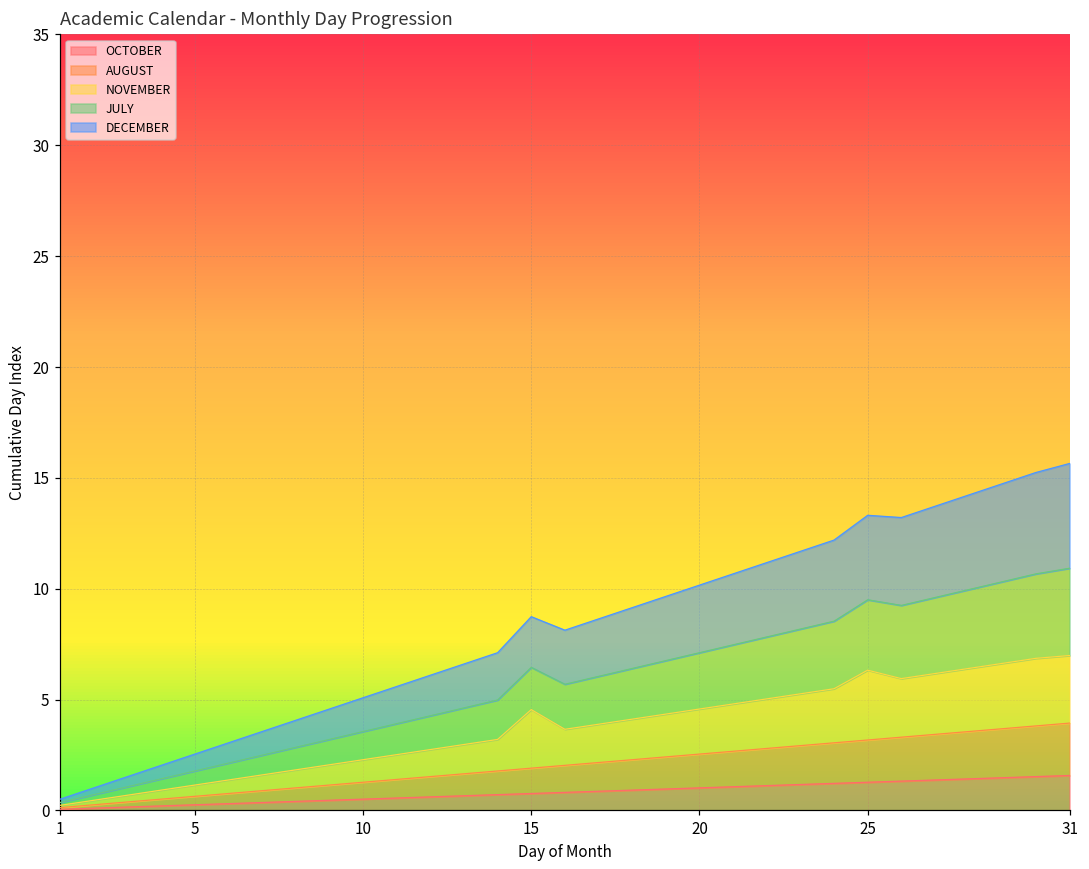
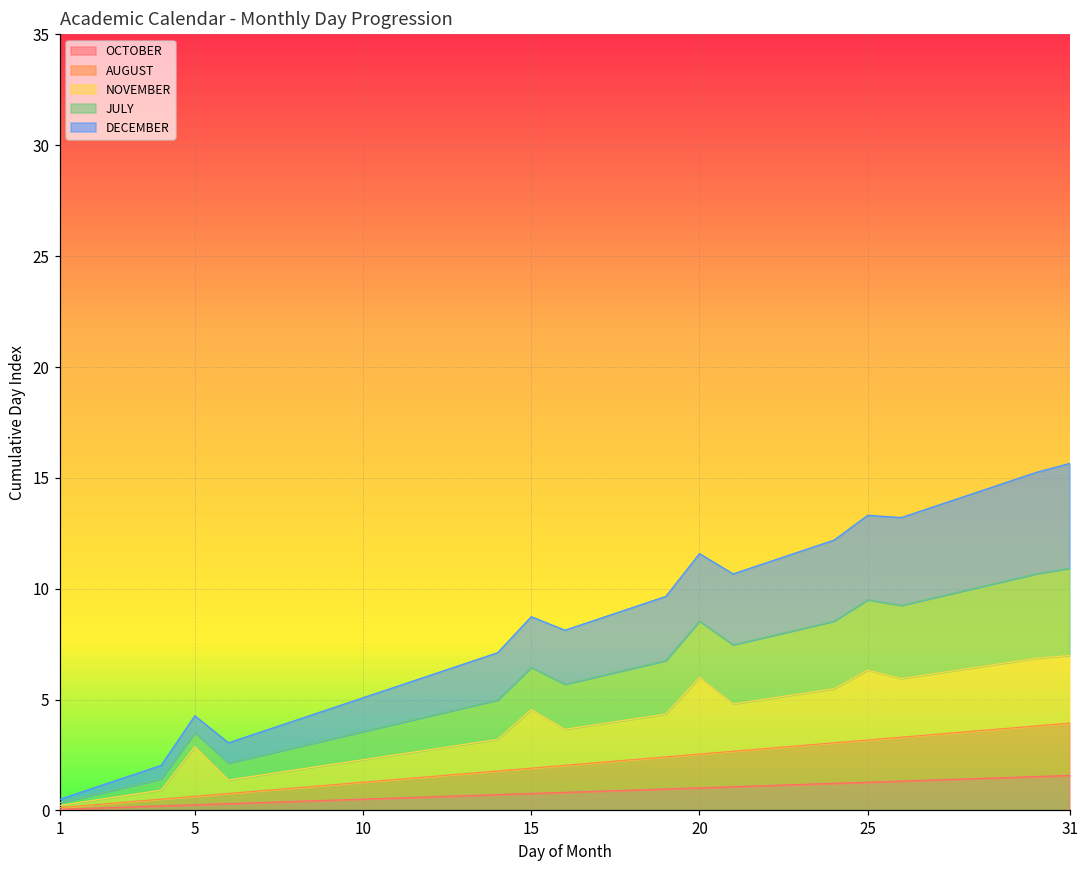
  {
    "NOVEMBER": {
-     "5": 0.5,
+     "5": 2.2,
      "10": 1.0,
      "15": 2.6,
-     "20": 2.0,
+     "20": 3.5,
      "25": 3.2,
      "31": 3.0
    },
    "JULY": {
      "5": 0.6,
      "10": 1.3,
      "15": 1.9,
      "20": 2.5,
      "25": 3.2,
      "31": 3.9
    },
    "DECEMBER": {
      "1": 0.2,
      "5": 0.8,
      "10": 1.5,
      "15": 2.3,
      "20": 3.0,
      "25": 3.8,
      "31": 4.7
    }
  }
